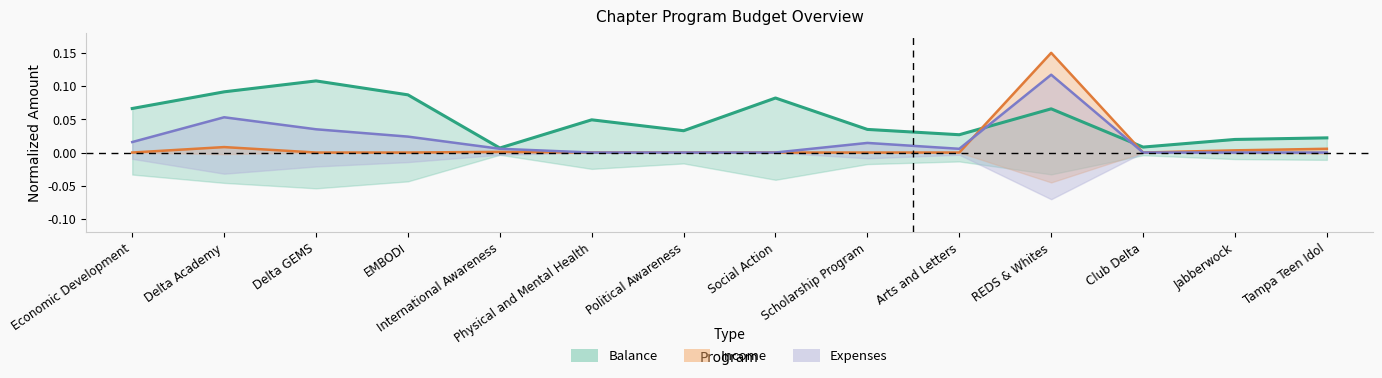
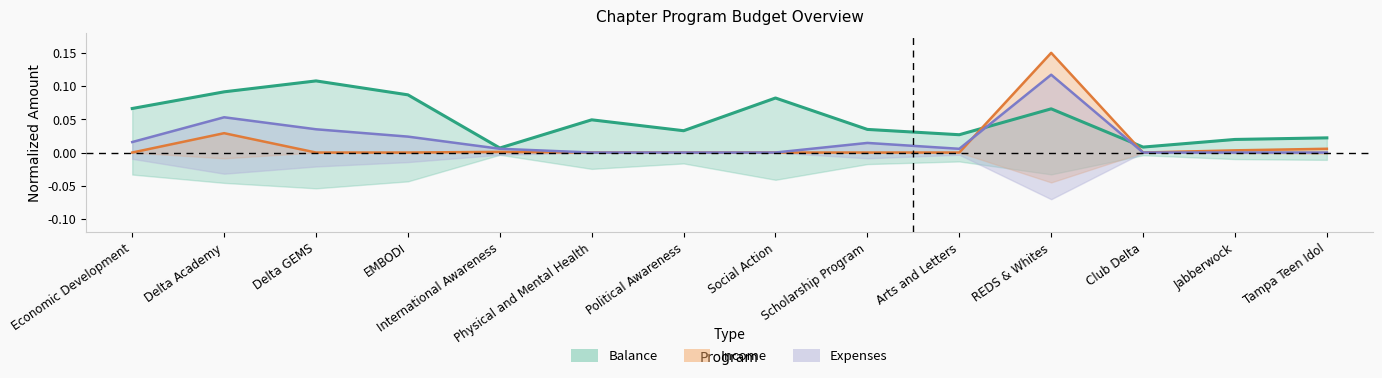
  {
    "Income": {
      "Economic Development": 0.00,
-     "Delta Academy": 0.01,
+     "Delta Academy": 0.03,
      "Delta GEMS": 0.00,
      "EMBODI": 0.00,
      "International Awareness": 0.00,
      "Scholarship Program": 0.00,
      "Arts and Letters": 0.00,
      "REDS & Whites": 0.15,
      "Tampa Teen Idol": 0.01
    }
  }
